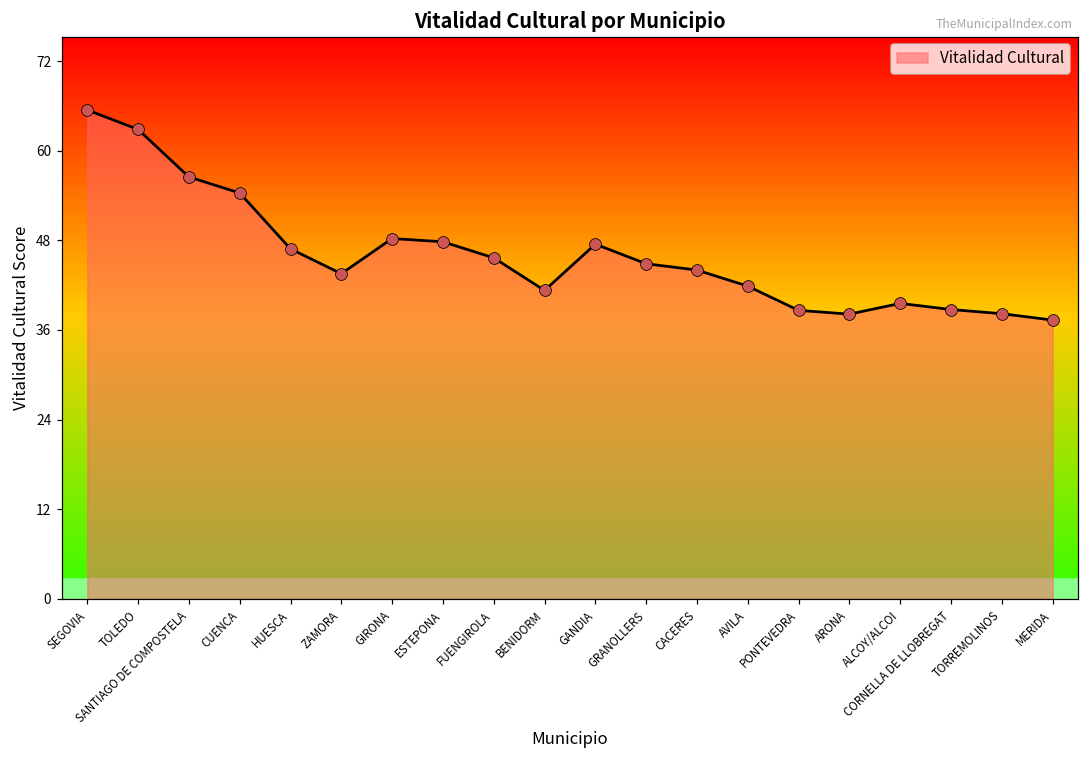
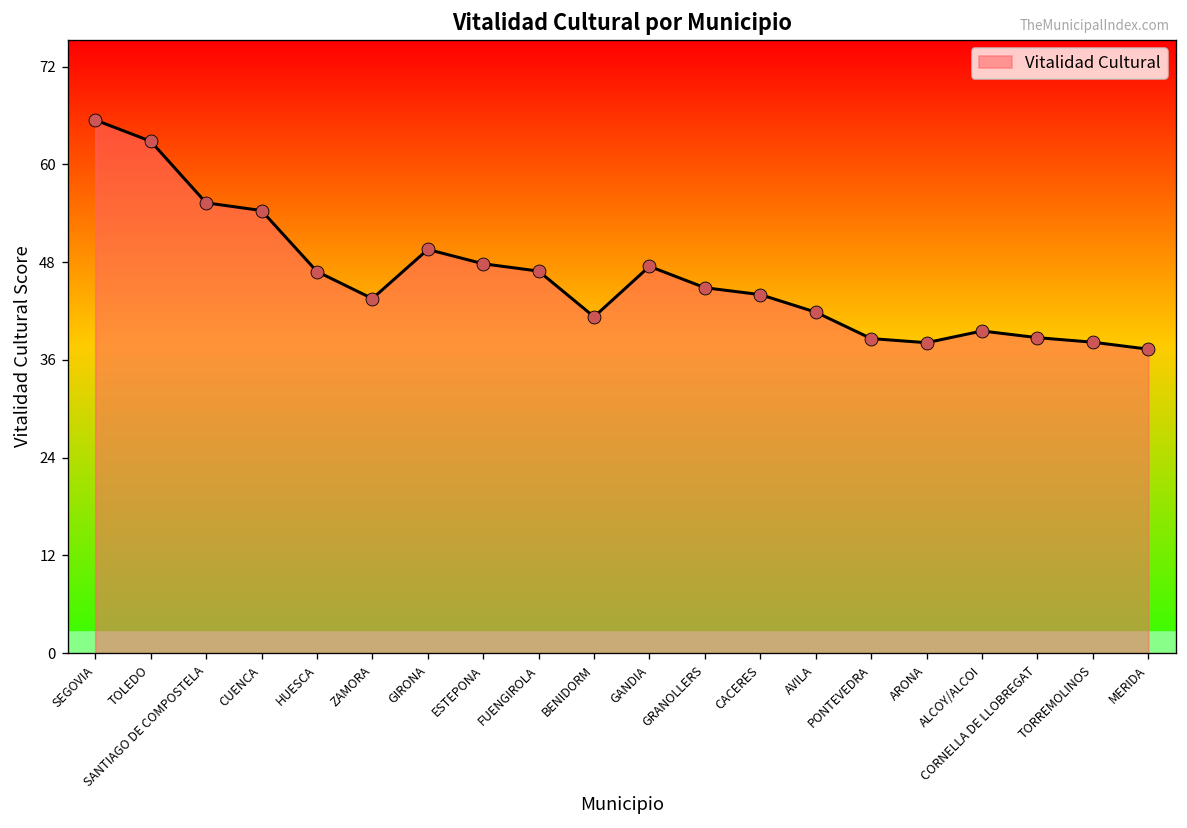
  {
    "SEGOVIA": 65,
    "TOLEDO": 63,
-   "SANTIAGO DE COMPOSTELA": 56,
+   "SANTIAGO DE COMPOSTELA": 55,
    "CUENCA": 54,
    "HUESCA": 47,
    "ZAMORA": 43,
-   "GIRONA": 48,
+   "GIRONA": 49,
    "ESTEPONA": 48,
-   "FUENGIROLA": 46,
+   "FUENGIROLA": 47,
    "BENIDORM": 41,
    "GANDIA": 47,
    "GRANOLLERS": 45,
    "CACERES": 44,
    "AVILA": 42,
    "PONTEVEDRA": 39,
    "ARONA": 38,
    "ALCOY/ALCOI": 40,
    "CORNELLA DE LLOBREGAT": 39,
    "TORREMOLINOS": 38,
    "MERIDA": 37
  }
